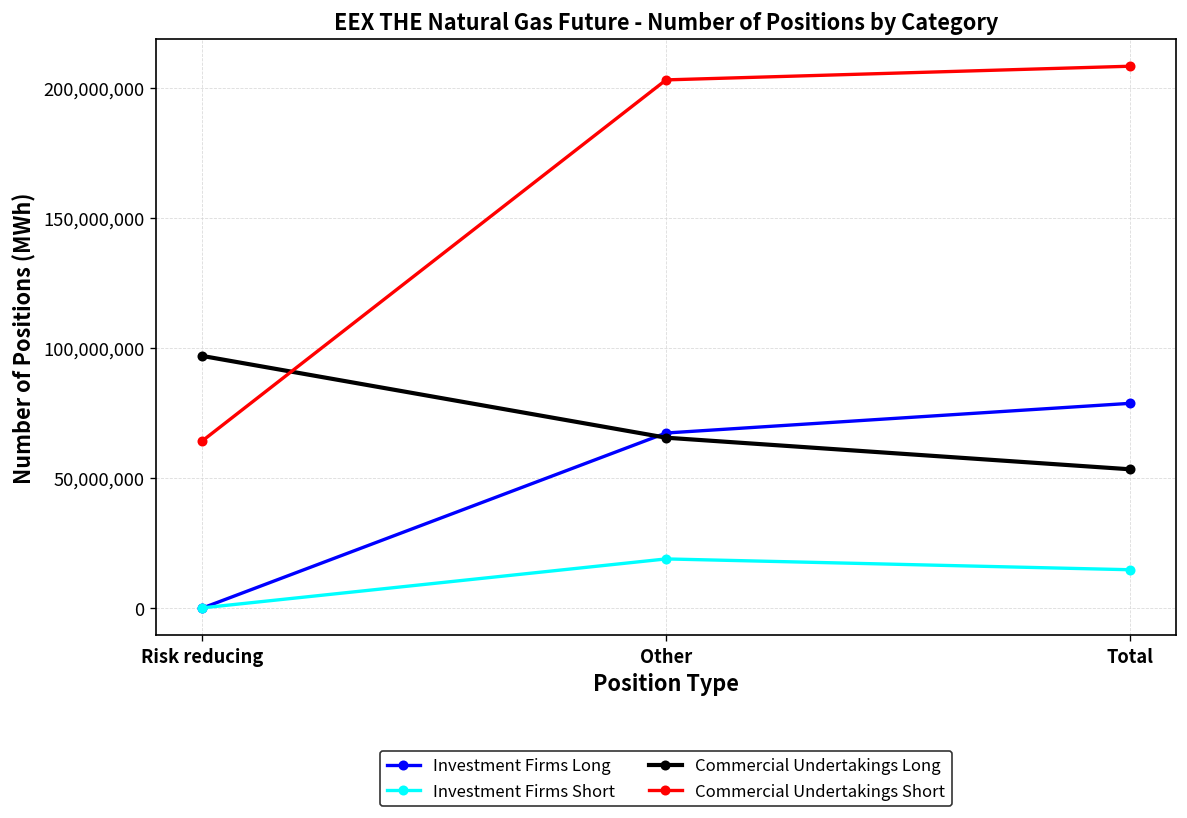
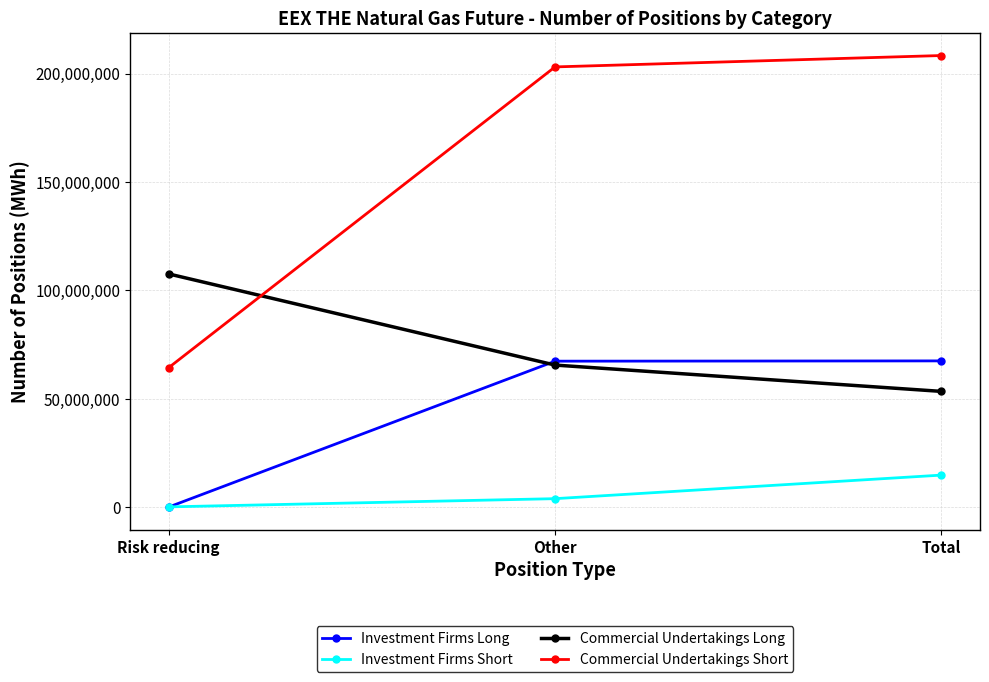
  {
    "Investment Firms Long": {
      "Other": "67,000,000",
-     "Total": "79,000,000"
+     "Total": "68,000,000"
    },
    "Investment Firms Short": {
-     "Other": "19,000,000",
+     "Other": "4,000,000",
      "Total": "15,000,000"
    },
    "Commercial Undertakings Long": {
-     "Risk reducing": "97,000,000",
+     "Risk reducing": "108,000,000",
      "Other": "66,000,000",
      "Total": "53,000,000"
    },
    "Commercial Undertakings Short": {
      "Risk reducing": "64,000,000",
      "Other": "203,000,000",
      "Total": "208,000,000"
    }
  }
